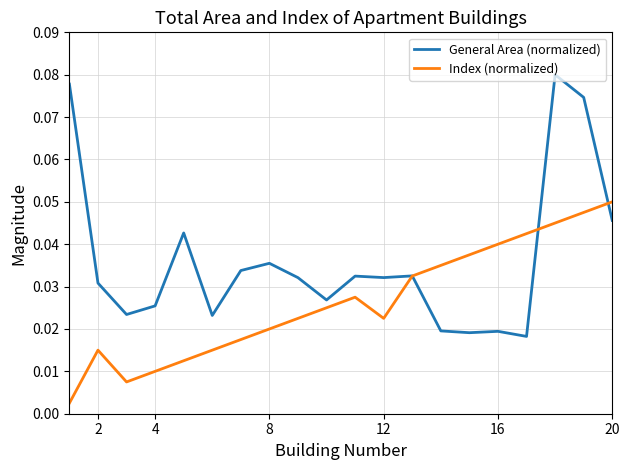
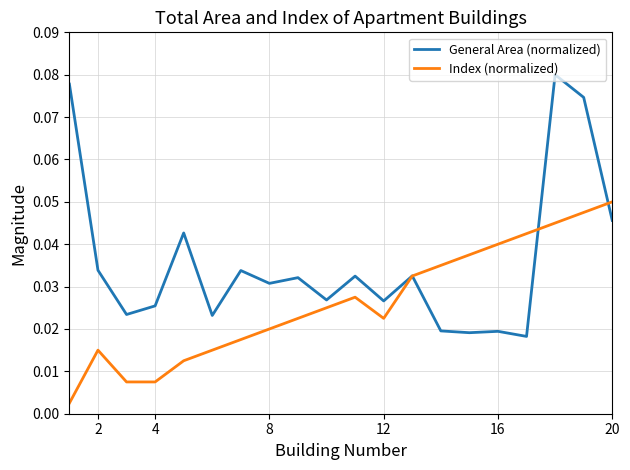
  {
    "General Area (normalized)": {
-     "2": 0.031,
+     "2": 0.034,
      "4": 0.025,
-     "8": 0.035,
-     "12": 0.032,
+     "8": 0.031,
+     "12": 0.027,
      "16": 0.019,
      "20": 0.046
    },
    "Index (normalized)": {
      "2": 0.015,
-     "4": 0.010,
+     "4": 0.008,
      "8": 0.020,
      "12": 0.023,
      "16": 0.040,
      "20": 0.050
    }
  }
